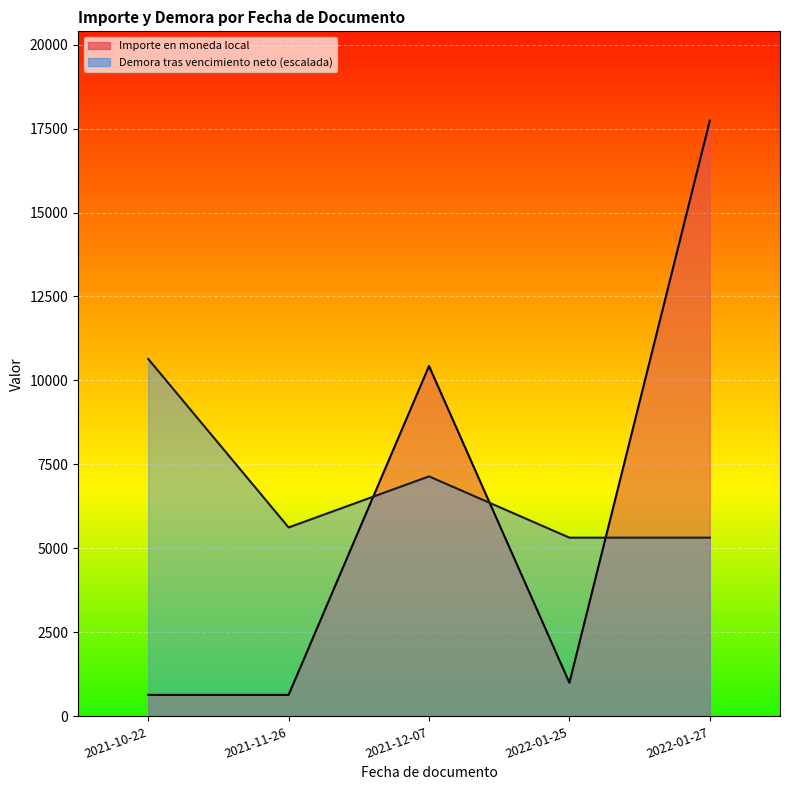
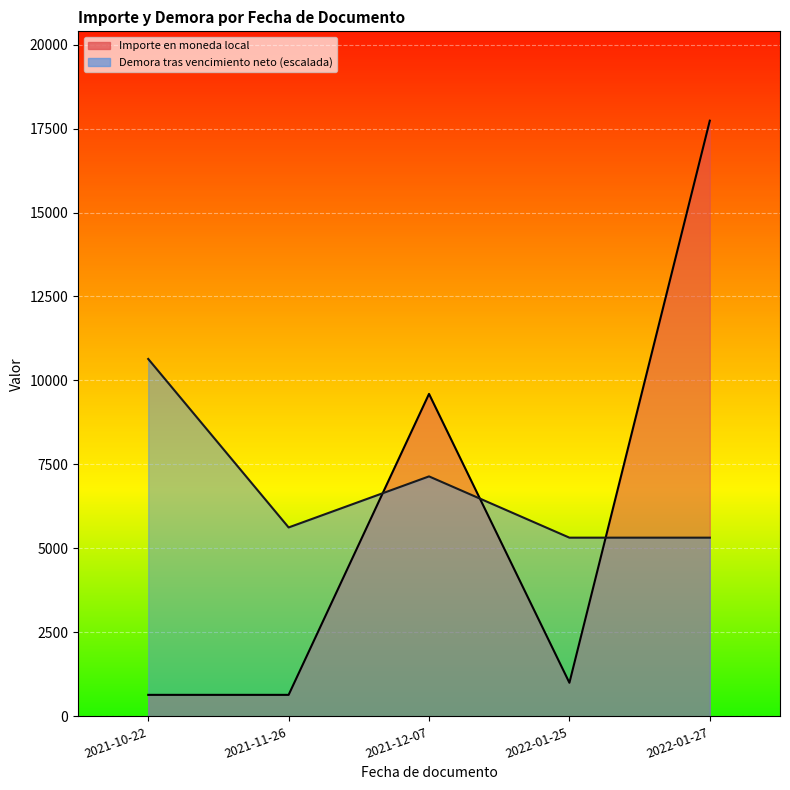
  {
    "Importe en moneda local": {
      "2021-10-22": 600,
      "2021-11-26": 600,
-     "2021-12-07": 10400,
+     "2021-12-07": 9600,
      "2022-01-25": 1000,
      "2022-01-27": 17700
    },
    "Demora tras vencimiento neto (escalada)": {
      "2021-10-22": 10600,
      "2021-11-26": 5600,
      "2021-12-07": 7100,
      "2022-01-25": 5300,
      "2022-01-27": 5300
    }
  }
